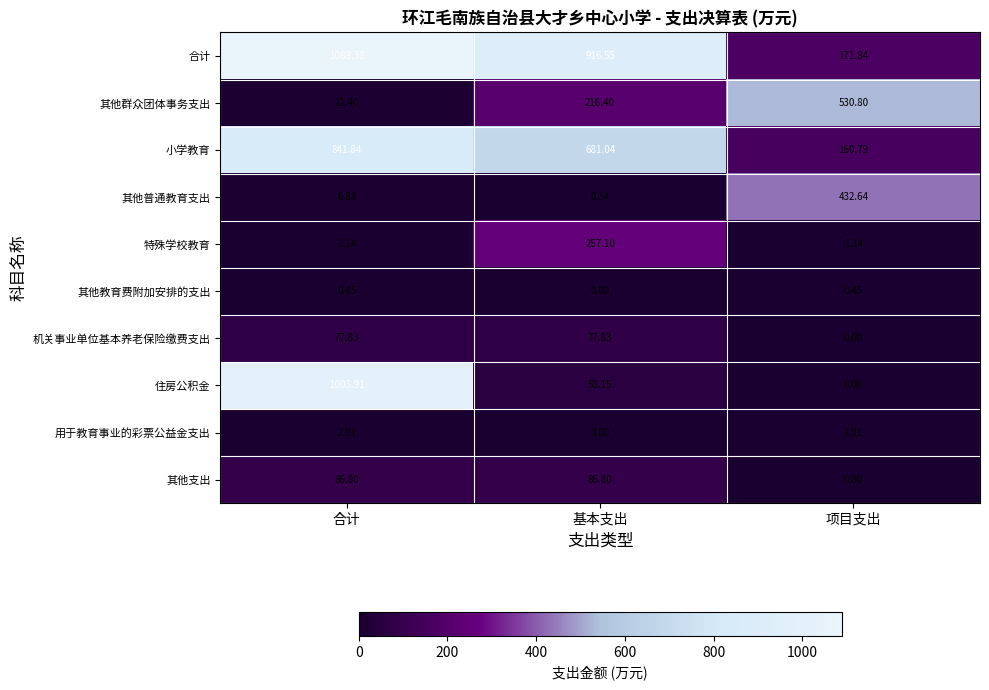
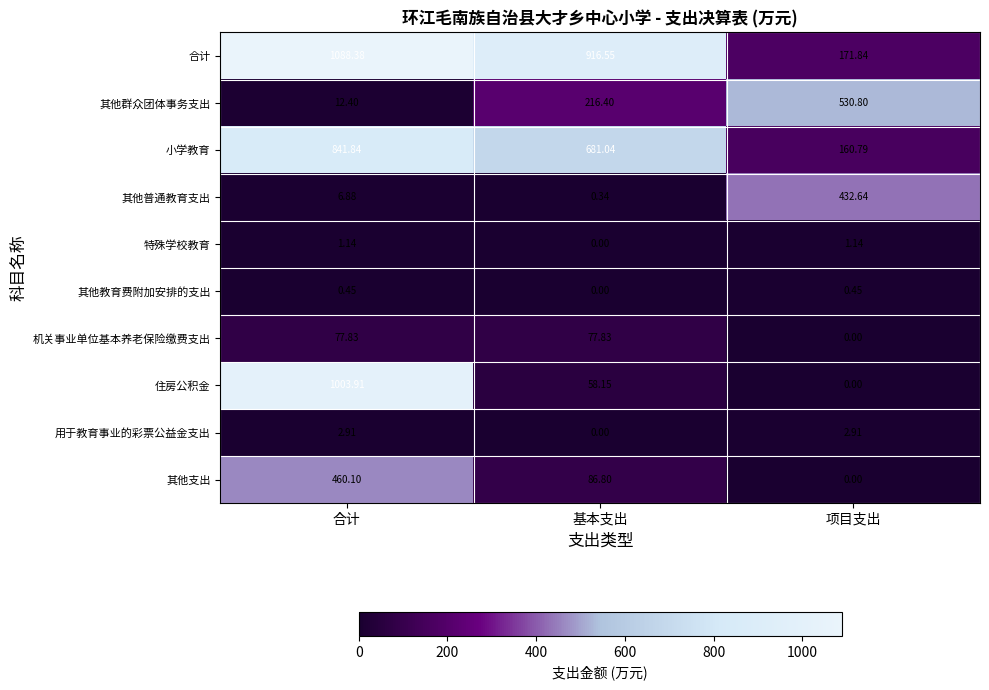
  {
    "合计": {
      "项目支出": 171.84
    },
    "其他群众团体事务支出": {
      "合计": 12.40,
      "基本支出": 216.40,
      "项目支出": 530.80
    },
    "小学教育": {
      "基本支出": 681.04,
      "项目支出": 160.79
    },
    "其他普通教育支出": {
      "合计": 6.88,
      "基本支出": 0.34,
      "项目支出": 432.64
    },
    "特殊学校教育": {
      "合计": 1.14,
-     "基本支出": 257.10,
+     "基本支出": 0.00,
      "项目支出": 1.14
    },
    "其他教育费附加安排的支出": {
      "合计": 0.45,
      "基本支出": 0.00,
      "项目支出": 0.45
    },
    "机关事业单位基本养老保险缴费支出": {
      "合计": 77.83,
      "基本支出": 77.83,
      "项目支出": 0.00
    },
    "住房公积金": {
      "基本支出": 58.15,
      "项目支出": 0.00
    },
    "用于教育事业的彩票公益金支出": {
      "合计": 2.91,
      "基本支出": 0.00,
      "项目支出": 2.91
    },
    "其他支出": {
-     "合计": 86.80,
+     "合计": 460.10,
      "基本支出": 86.80,
      "项目支出": 0.00
    }
  }
